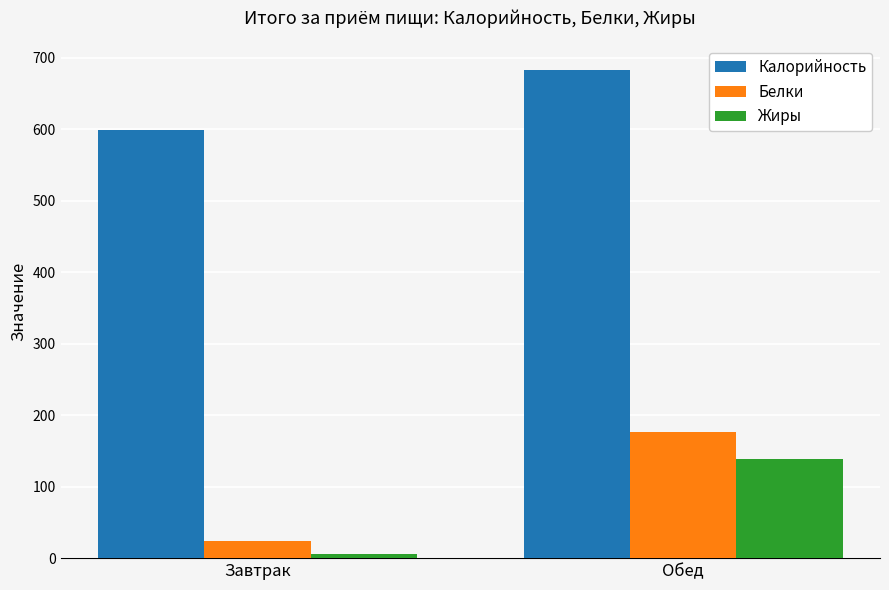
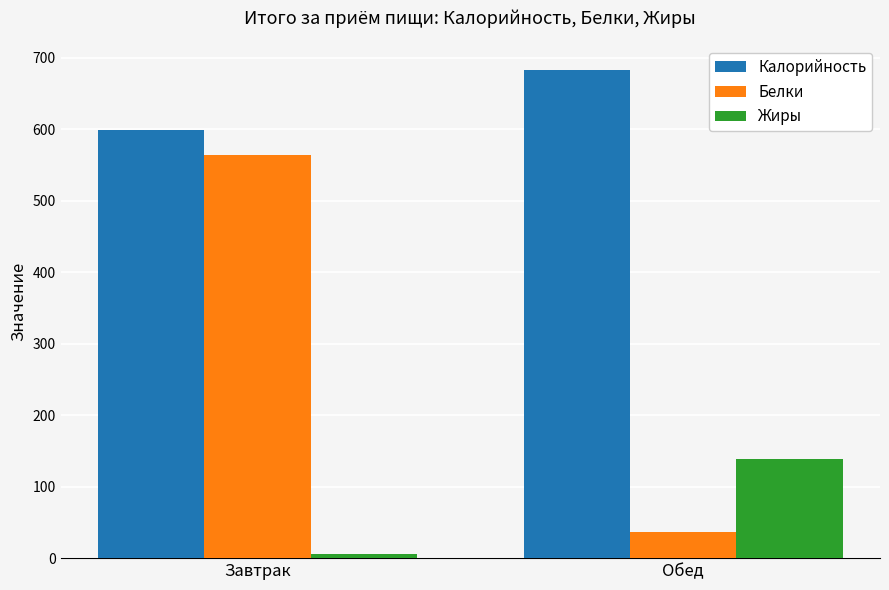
  {
    "Калорийность": {
      "Завтрак": 600,
      "Обед": 680
    },
    "Белки": {
-     "Завтрак": 20,
-     "Обед": 180
+     "Завтрак": 560,
+     "Обед": 40
    },
    "Жиры": {
      "Завтрак": 10,
      "Обед": 140
    }
  }
